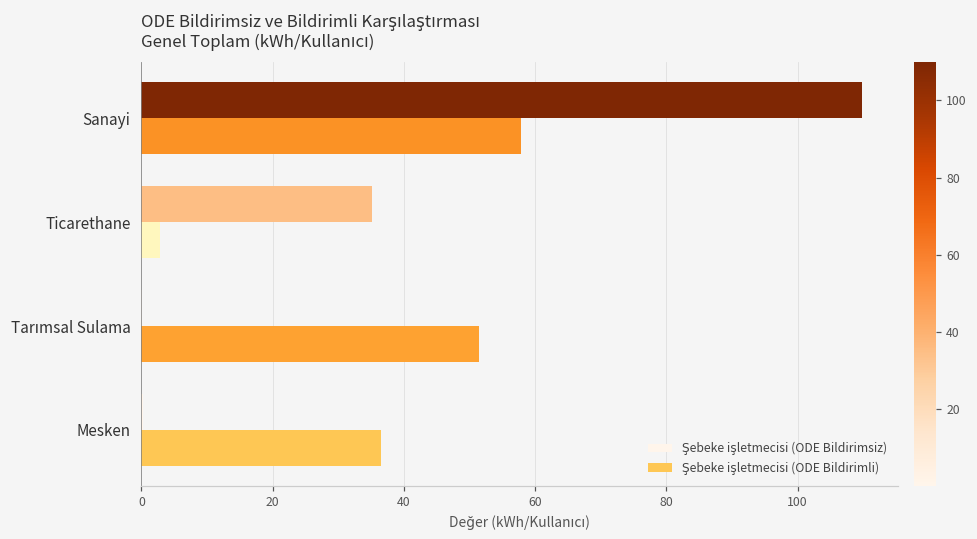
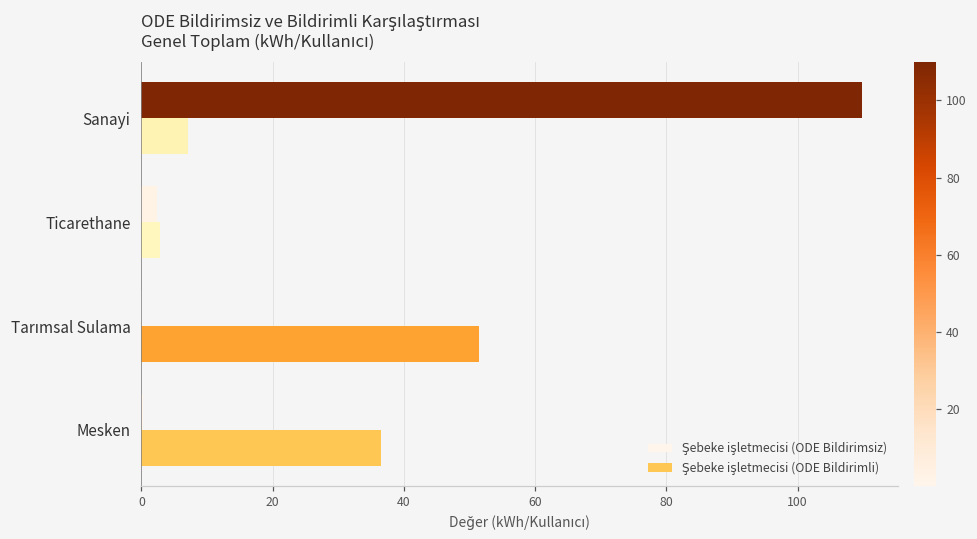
  {
    "Şebeke işletmecisi (ODE Bildirimsiz)": {
      "Sanayi": 110,
-     "Ticarethane": 35
+     "Ticarethane": 2
    },
    "Şebeke işletmecisi (ODE Bildirimli)": {
-     "Sanayi": 58,
+     "Sanayi": 7,
      "Ticarethane": 3,
      "Tarımsal Sulama": 51,
      "Mesken": 37
    }
  }
